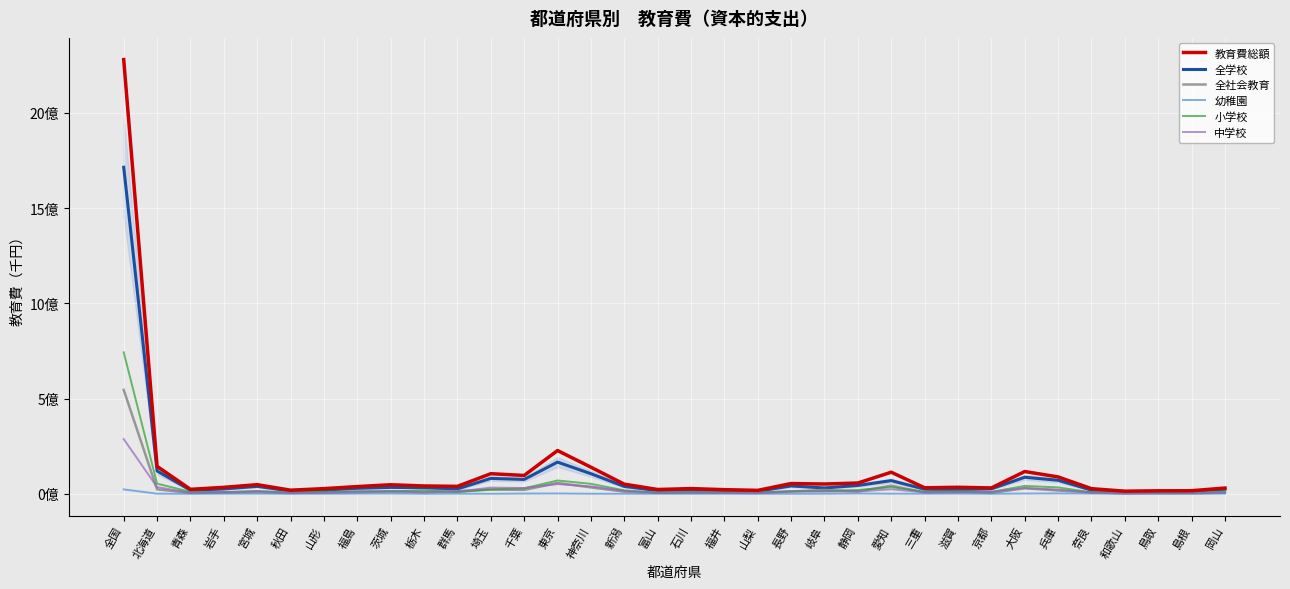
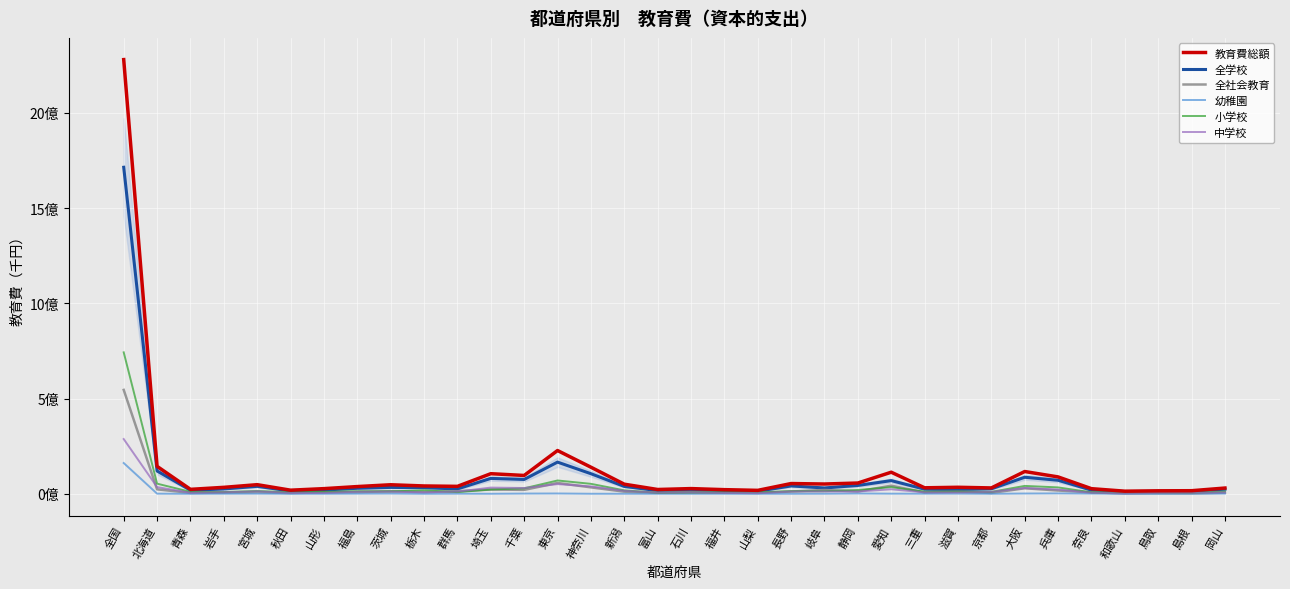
  {
    "教育費総額": {
      "全国": "22.8億",
      "東京": "2.3億",
      "神奈川": "1.4億",
      "岐阜": "0.5億",
      "愛知": "1.1億",
      "大阪": "1.2億"
    },
    "全学校": {
      "全国": "17.1億",
      "北海道": "1.2億",
      "東京": "1.7億",
      "神奈川": "1.1億"
    },
    "全社会教育": {
      "全国": "5.5億"
    },
    "幼稚園": {
-     "全国": "0.2億",
+     "全国": "1.6億",
      "北海道": "0.0億",
      "埼玉": "0.0億",
      "千葉": "0.0億",
      "東京": "0.0億",
      "神奈川": "0.0億",
      "愛知": "0.0億",
      "大阪": "0.0億",
      "兵庫": "0.0億"
    },
    "小学校": {
      "全国": "7.4億",
      "北海道": "0.5億",
      "神奈川": "0.5億"
    },
    "中学校": {
      "全国": "2.9億"
    }
  }
